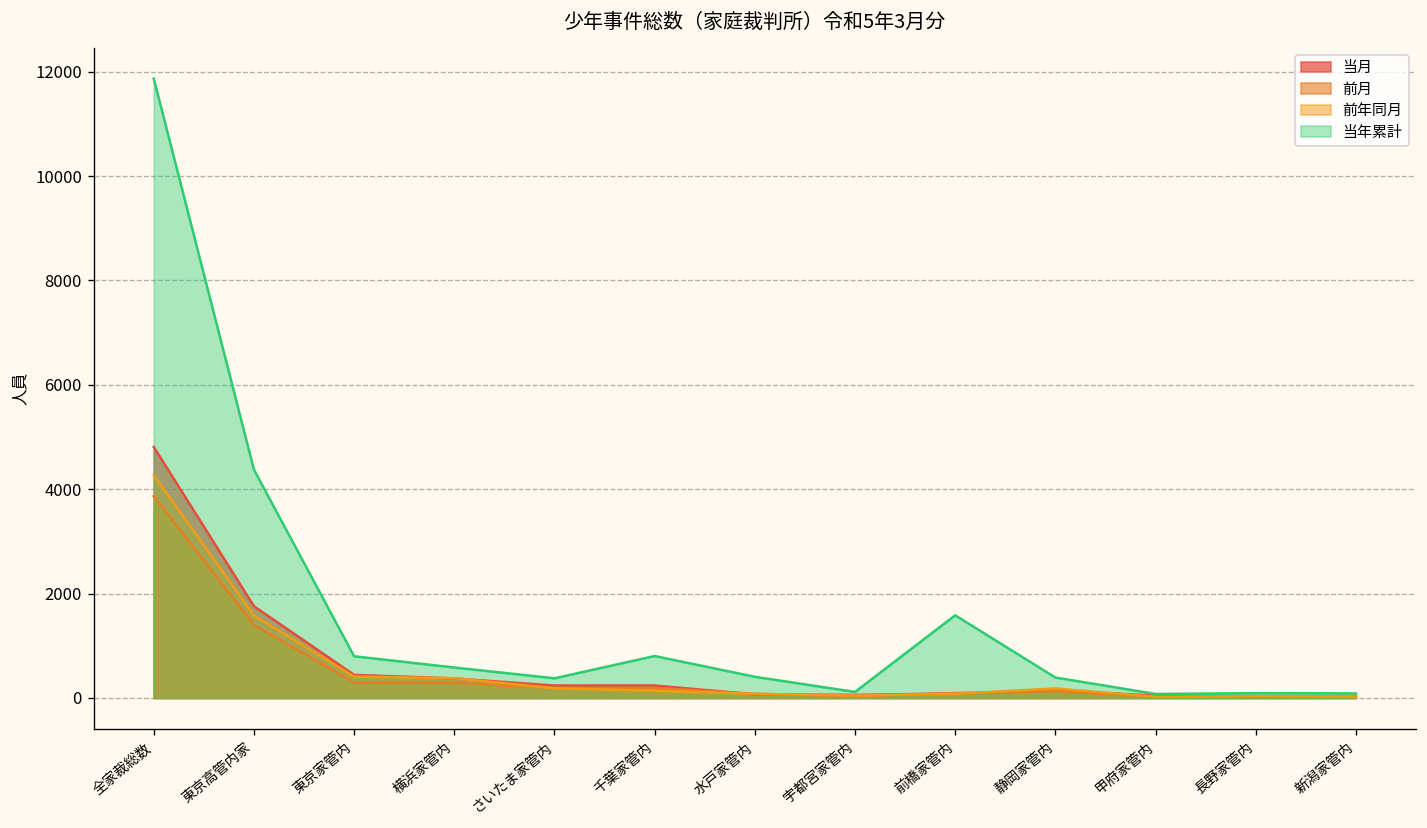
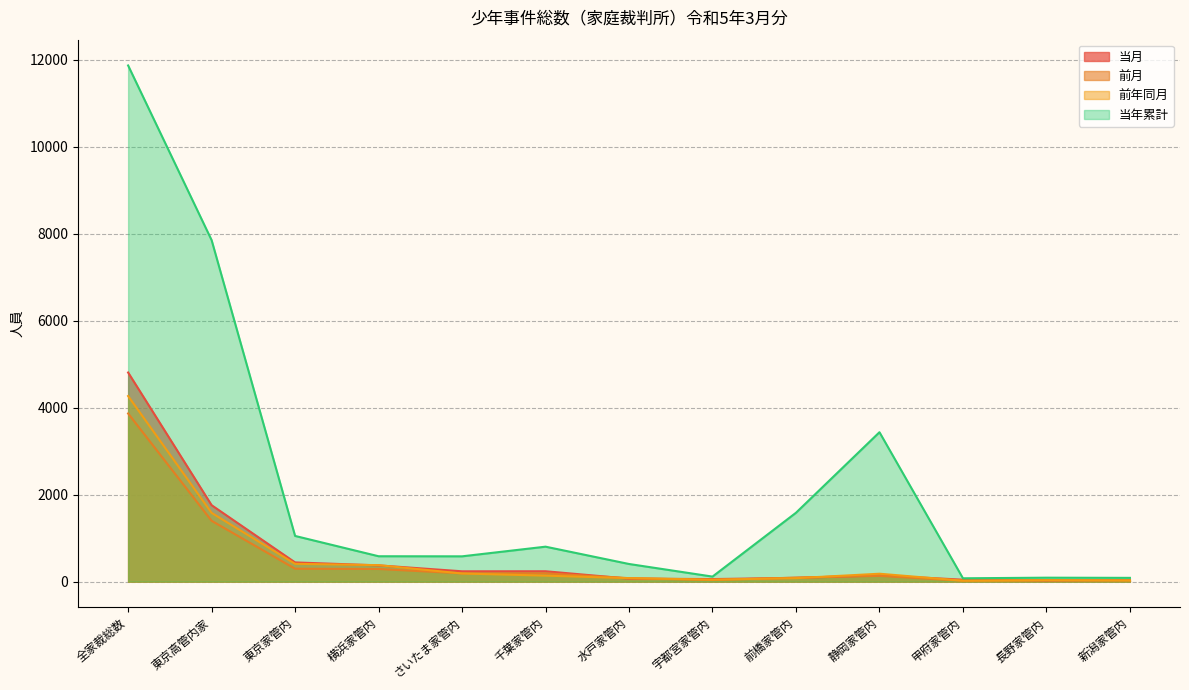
  {
    "当年累計": {
      "全家裁総数": 11900,
-     "東京高管内家": 4400,
-     "東京家管内": 800,
+     "東京高管内家": 7900,
+     "東京家管内": 1100,
      "横浜家管内": 600,
-     "さいたま家管内": 400,
+     "さいたま家管内": 600,
      "千葉家管内": 800,
      "水戸家管内": 400,
      "前橋家管内": 1600,
-     "静岡家管内": 400
+     "静岡家管内": 3400
    }
  }
